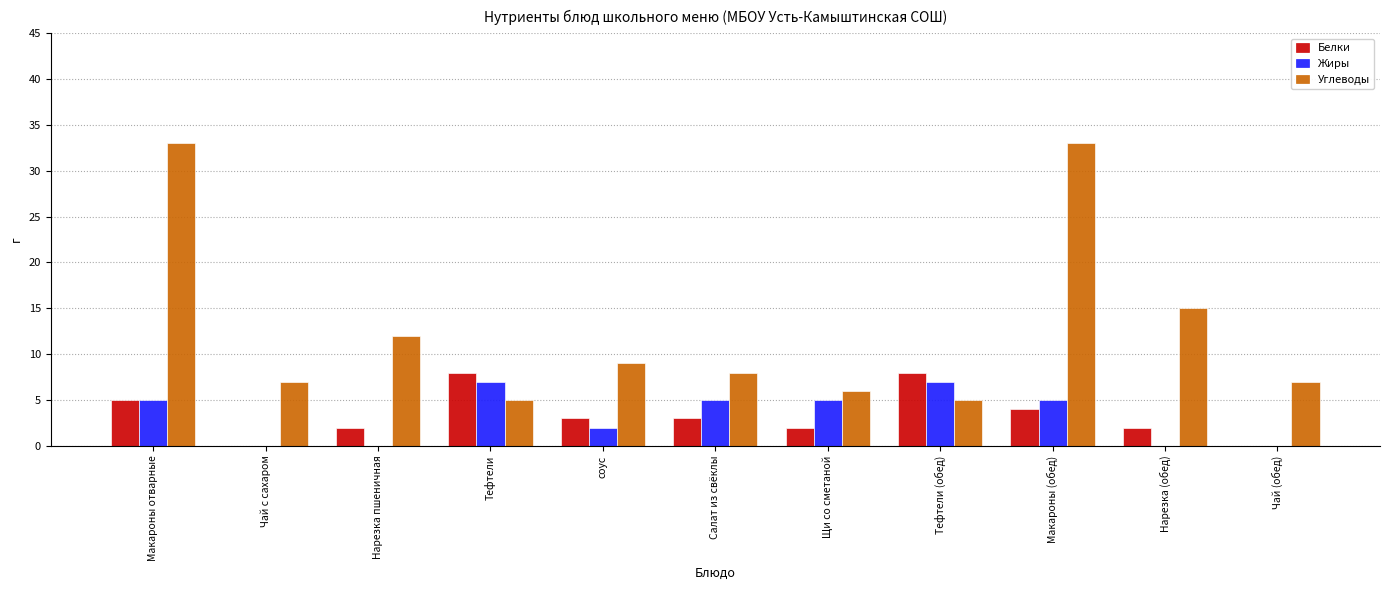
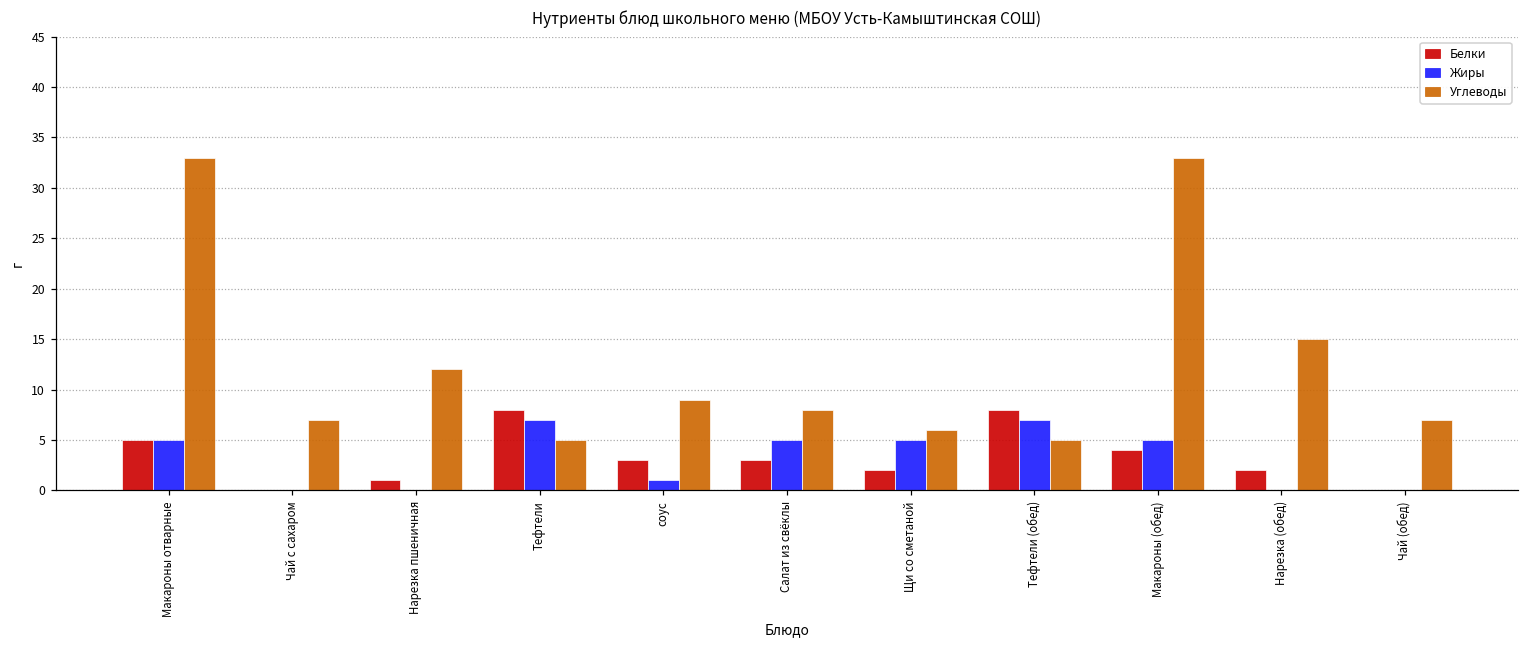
  {
    "Белки": {
      "Макароны отварные": 5,
      "Чай с сахаром": 0,
-     "Нарезка пшеничная": 2,
+     "Нарезка пшеничная": 1,
      "Тефтели": 8,
      "соус": 3,
      "Салат из свёклы": 3,
      "Щи со сметаной": 2,
      "Тефтели (обед)": 8,
      "Макароны (обед)": 4,
      "Нарезка (обед)": 2,
      "Чай (обед)": 0
    },
    "Жиры": {
      "Макароны отварные": 5,
      "Чай с сахаром": 0,
      "Нарезка пшеничная": 0,
      "Тефтели": 7,
-     "соус": 2,
+     "соус": 1,
      "Салат из свёклы": 5,
      "Щи со сметаной": 5,
      "Тефтели (обед)": 7,
      "Макароны (обед)": 5,
      "Нарезка (обед)": 0,
      "Чай (обед)": 0
    },
    "Углеводы": {
      "Макароны отварные": 33,
      "Чай с сахаром": 7,
      "Нарезка пшеничная": 12,
      "Тефтели": 5,
      "соус": 9,
      "Салат из свёклы": 8,
      "Щи со сметаной": 6,
      "Тефтели (обед)": 5,
      "Макароны (обед)": 33,
      "Нарезка (обед)": 15,
      "Чай (обед)": 7
    }
  }
